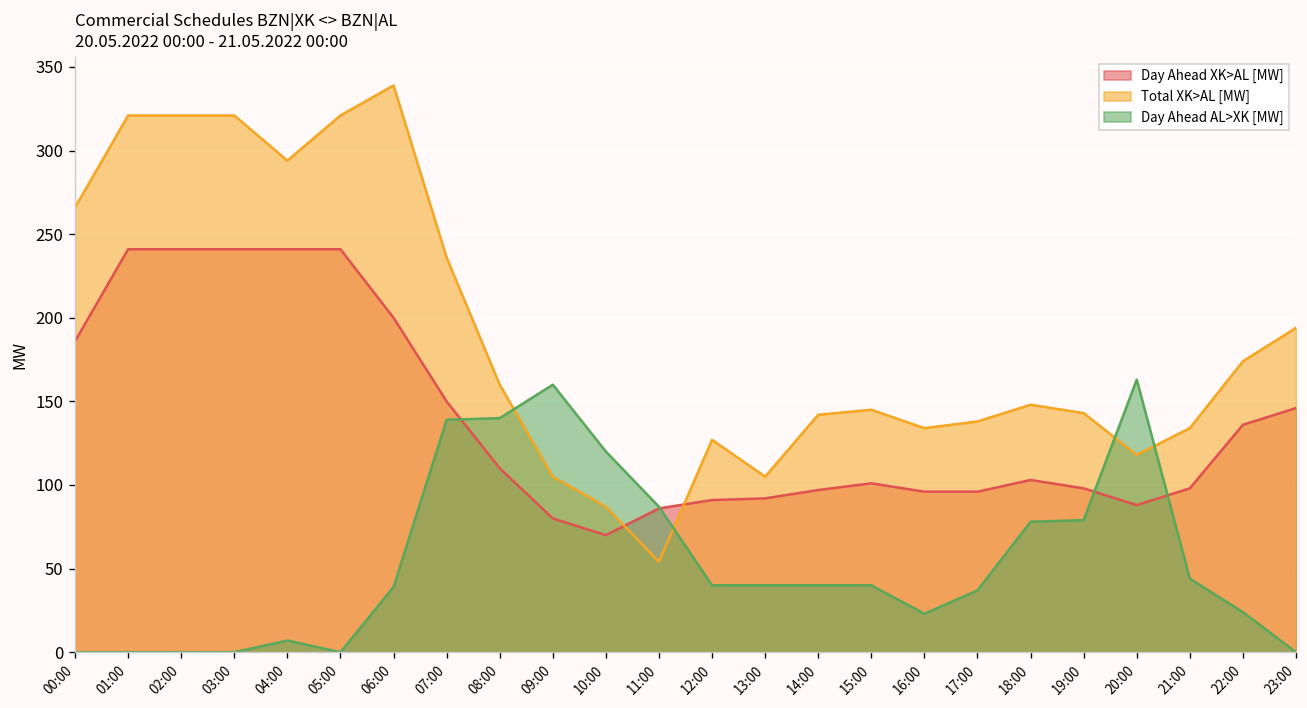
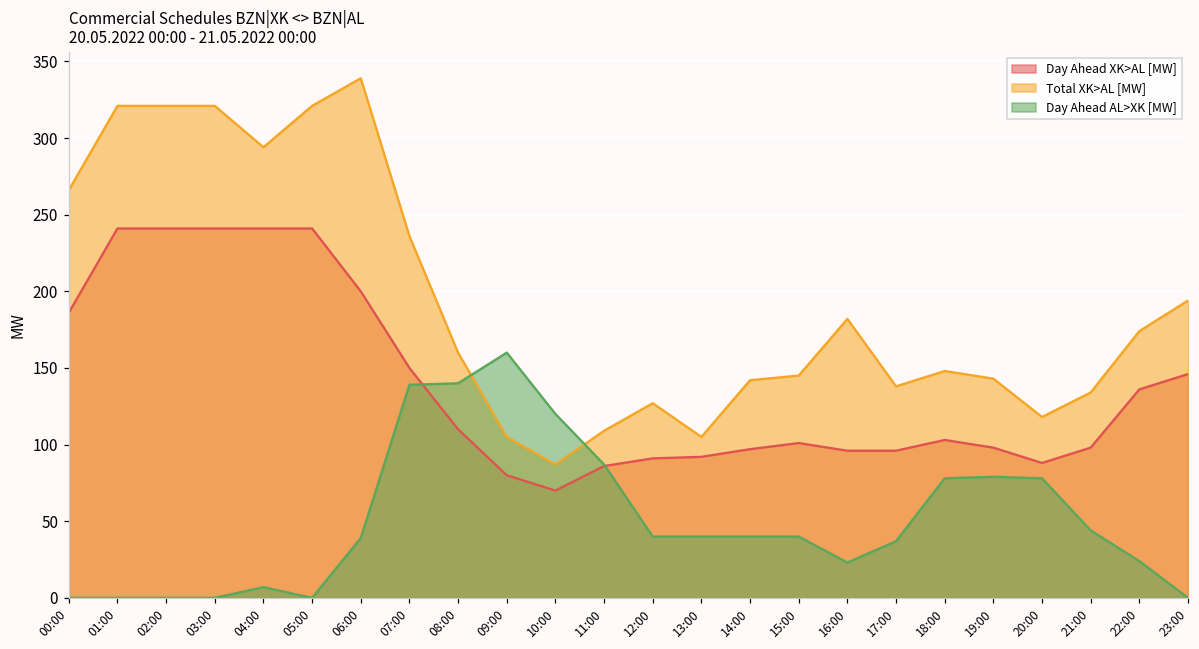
  {
    "Day Ahead XK>AL [MW]": {
      "00:00": 186,
      "01:00": 241,
      "02:00": 241,
      "03:00": 241,
      "04:00": 241,
      "05:00": 241,
      "06:00": 200,
      "07:00": 150,
      "08:00": 110,
      "09:00": 80,
      "10:00": 70,
      "12:00": 91,
      "13:00": 92,
      "14:00": 97,
      "15:00": 101,
      "16:00": 96,
      "17:00": 96,
      "18:00": 103,
      "19:00": 98,
      "20:00": 88,
      "21:00": 98,
      "22:00": 136,
      "23:00": 146
    },
    "Total XK>AL [MW]": {
      "00:00": 266,
      "01:00": 321,
      "02:00": 321,
      "03:00": 321,
      "04:00": 294,
      "05:00": 321,
      "06:00": 339,
      "07:00": 236,
      "08:00": 160,
      "09:00": 105,
      "10:00": 87,
-     "11:00": 54,
+     "11:00": 109,
      "12:00": 127,
      "13:00": 105,
      "14:00": 142,
      "15:00": 145,
-     "16:00": 134,
+     "16:00": 182,
      "17:00": 138,
      "18:00": 148,
      "19:00": 143,
      "20:00": 118,
      "21:00": 134,
      "22:00": 174,
      "23:00": 194
    },
    "Day Ahead AL>XK [MW]": {
      "00:00": 0,
      "01:00": 0,
      "02:00": 0,
      "03:00": 0,
      "04:00": 7,
      "05:00": 0,
      "06:00": 39,
      "07:00": 139,
      "08:00": 140,
      "09:00": 160,
      "10:00": 120,
      "12:00": 40,
      "13:00": 40,
      "14:00": 40,
      "15:00": 40,
      "16:00": 23,
      "17:00": 37,
      "18:00": 78,
      "19:00": 79,
-     "20:00": 163,
+     "20:00": 78,
      "21:00": 44,
      "22:00": 24,
      "23:00": 0
    }
  }
